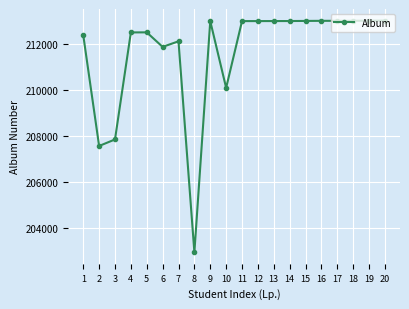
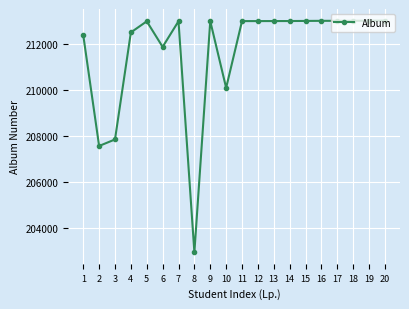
  {
    "1": 212400,
    "2": 207600,
    "3": 207800,
    "4": 212500,
-   "5": 212500,
+   "5": 213000,
    "6": 211900,
-   "7": 212100,
+   "7": 213000,
    "8": 202900,
    "9": 213000,
    "10": 210100,
    "11": 213000,
    "12": 213000,
    "13": 213000,
    "14": 213000,
    "15": 213000,
    "16": 213000
  }
